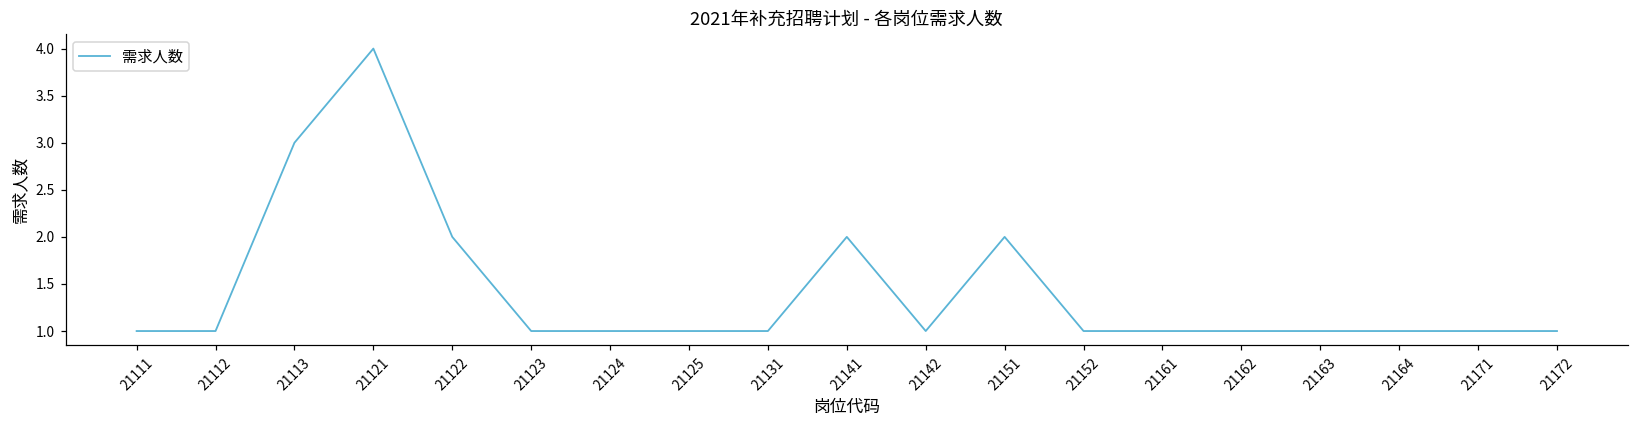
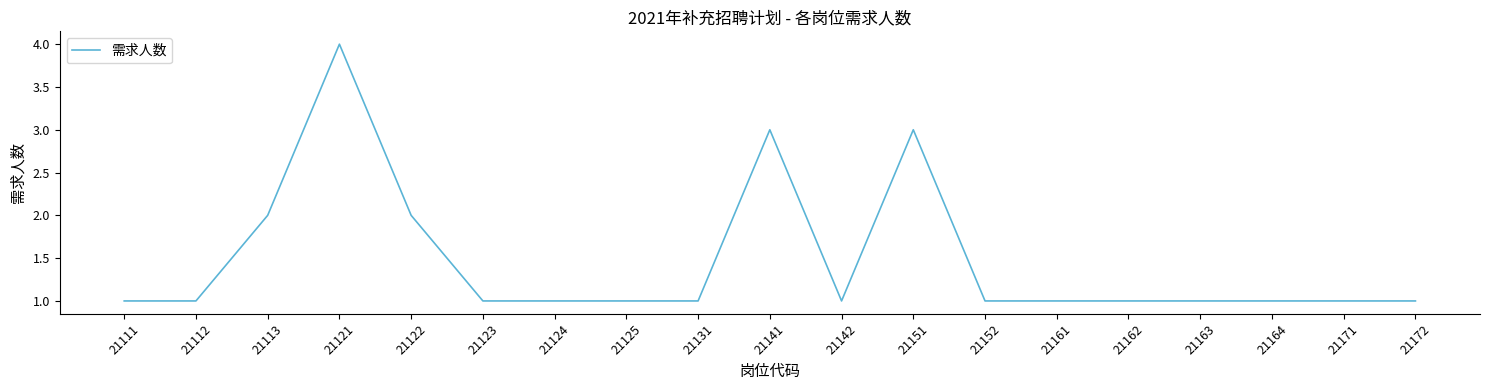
  {
    "21111": 1,
    "21112": 1,
-   "21113": 3,
+   "21113": 2,
    "21121": 4,
    "21122": 2,
    "21123": 1,
    "21124": 1,
    "21125": 1,
    "21131": 1,
-   "21141": 2,
+   "21141": 3,
    "21142": 1,
-   "21151": 2,
+   "21151": 3,
    "21152": 1,
    "21161": 1,
    "21162": 1,
    "21163": 1,
    "21164": 1,
    "21171": 1,
    "21172": 1
  }
